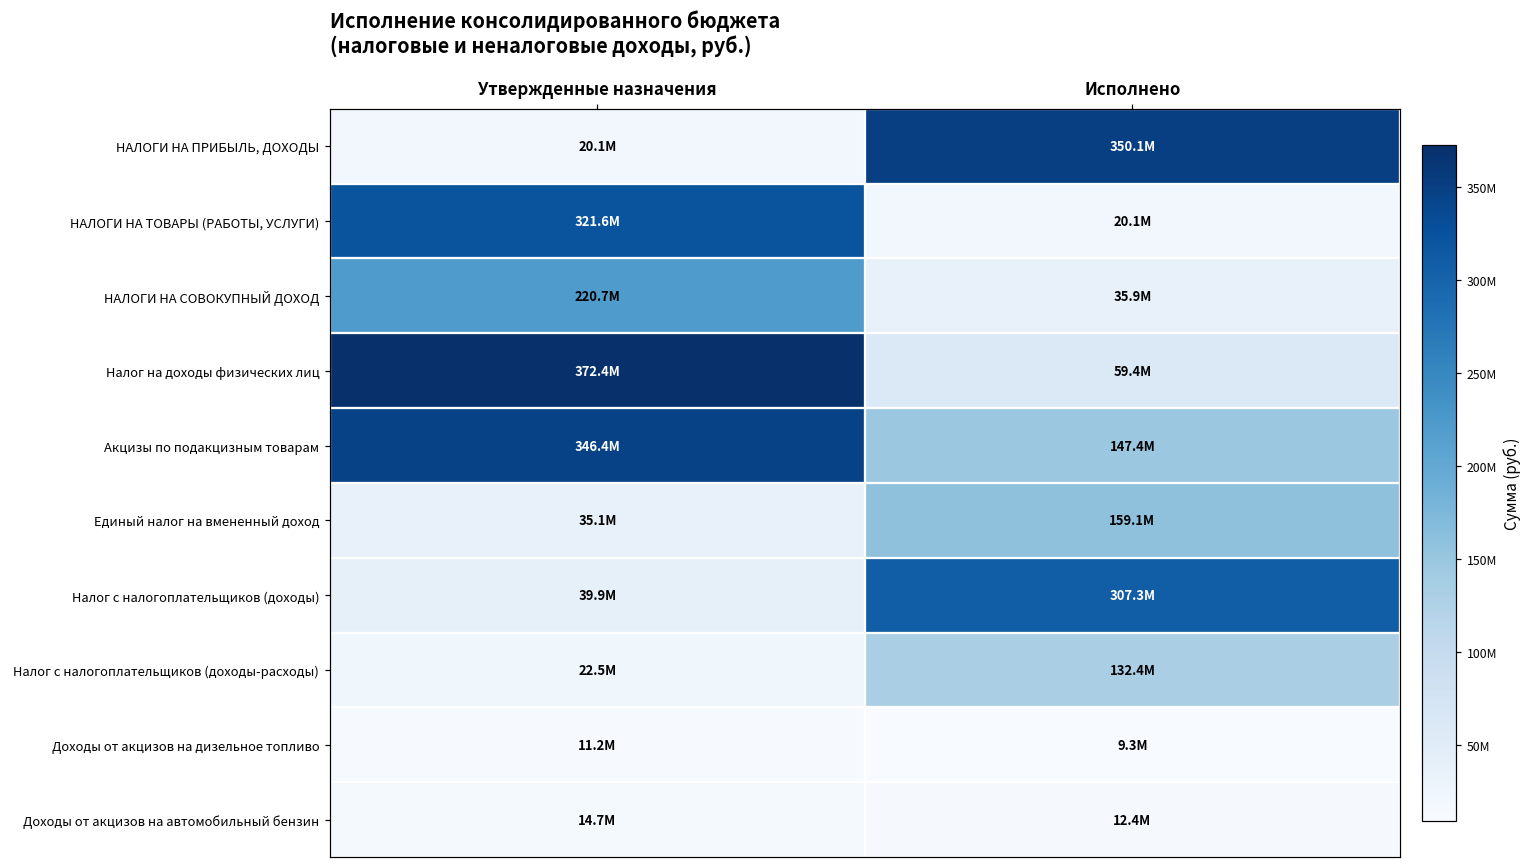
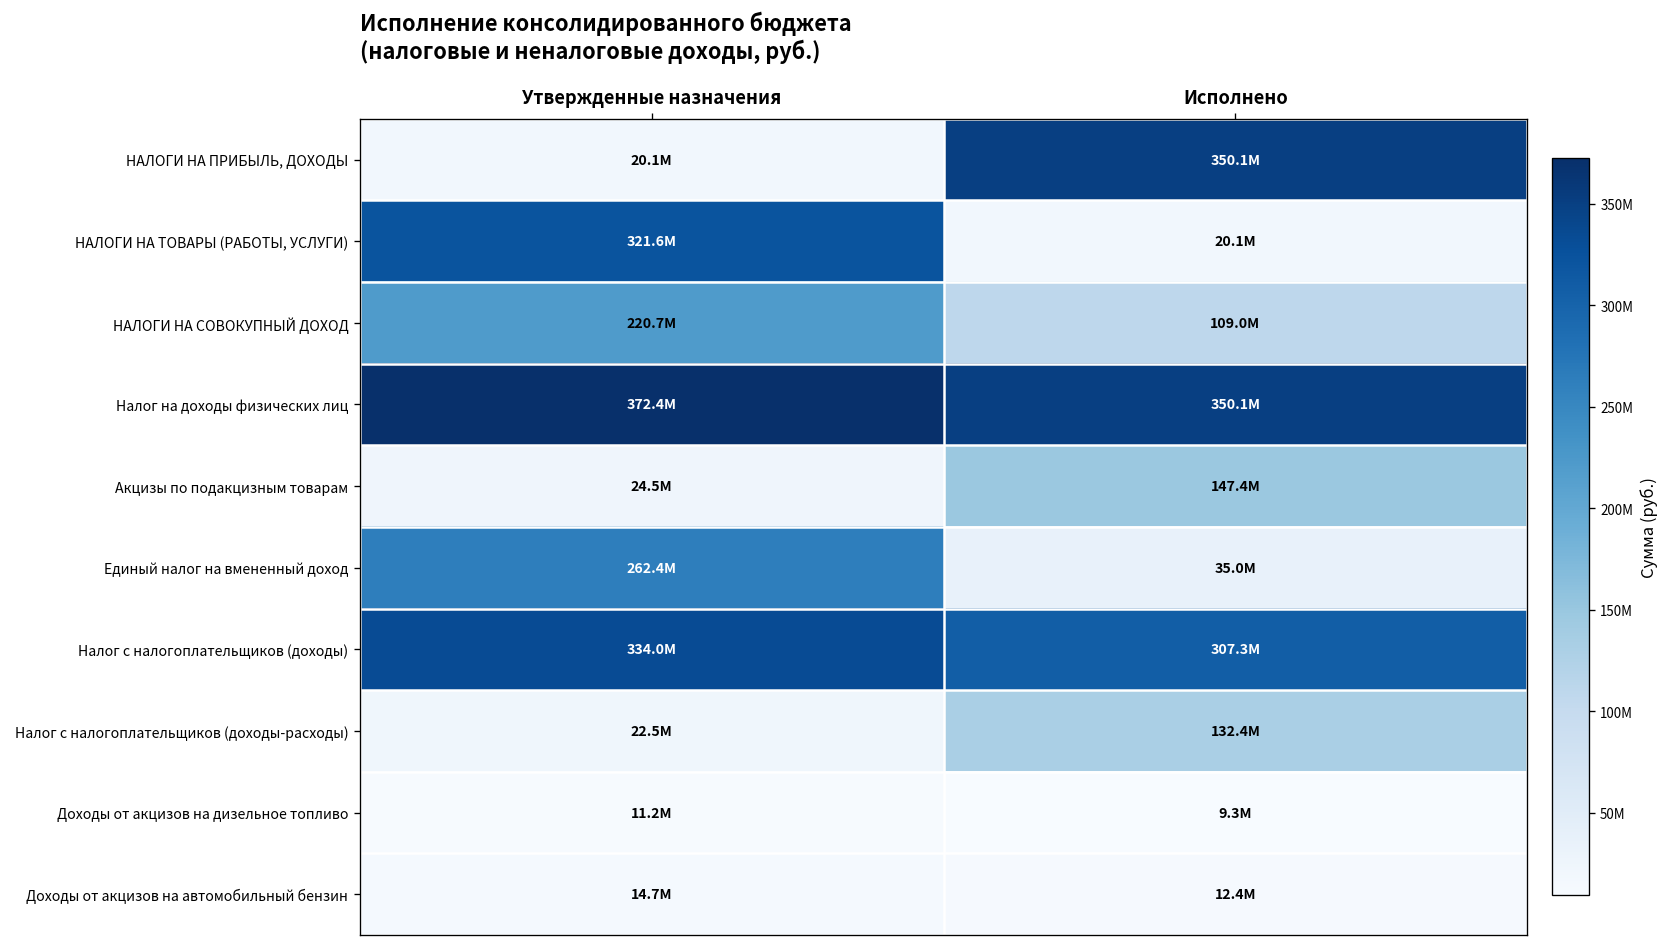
  {
    "НАЛОГИ НА СОВОКУПНЫЙ ДОХОД": {
-     "Исполнено": "35.9M"
+     "Исполнено": "109.0M"
    },
    "Налог на доходы физических лиц": {
-     "Исполнено": "59.4M"
+     "Исполнено": "350.1M"
    },
    "Акцизы по подакцизным товарам": {
-     "Утвержденные назначения": "346.4M"
+     "Утвержденные назначения": "24.5M"
    },
    "Единый налог на вмененный доход": {
-     "Утвержденные назначения": "35.1M",
-     "Исполнено": "159.1M"
+     "Утвержденные назначения": "262.4M",
+     "Исполнено": "35.0M"
    },
    "Налог с налогоплательщиков (доходы)": {
-     "Утвержденные назначения": "39.9M"
+     "Утвержденные назначения": "334.0M"
    }
  }
